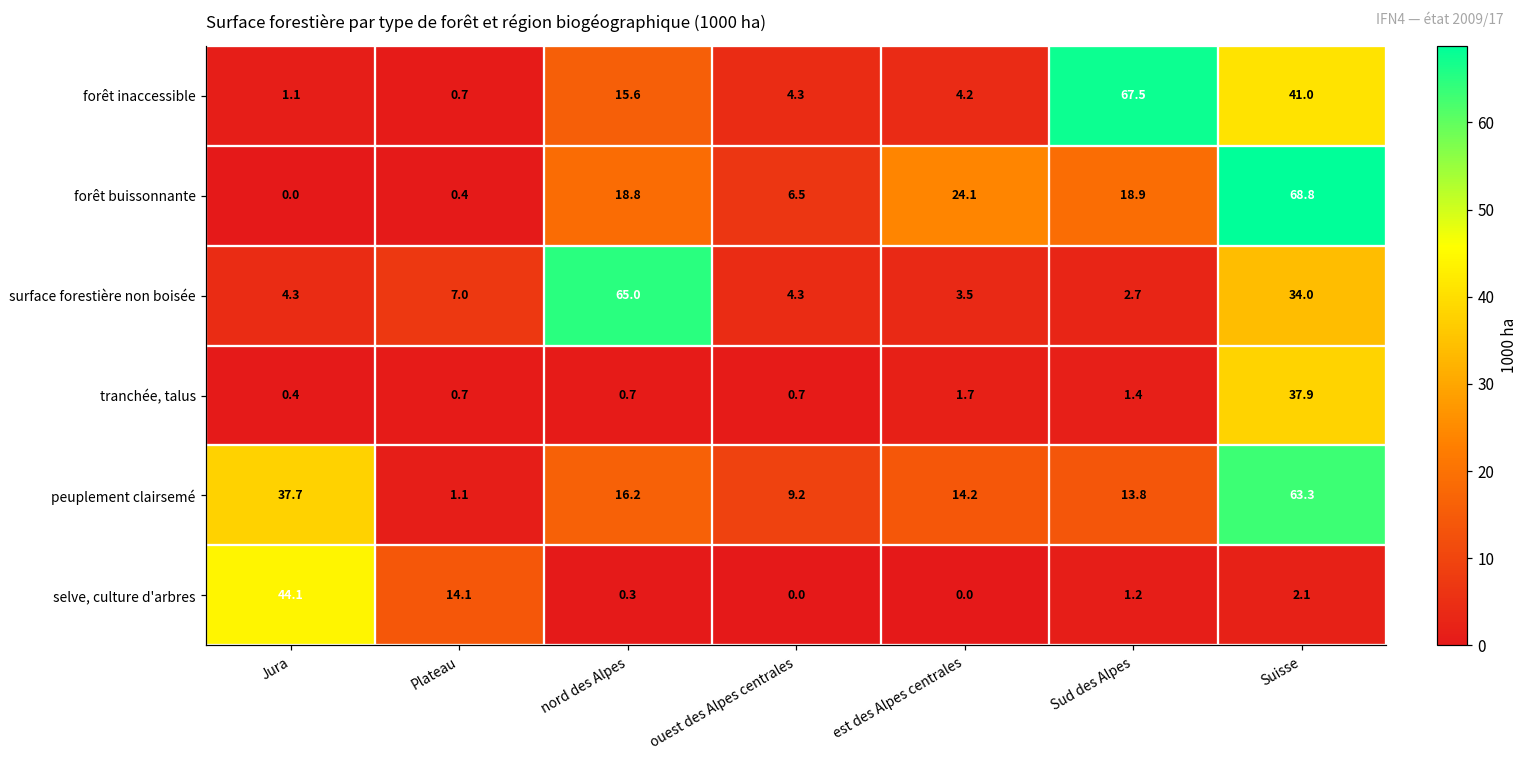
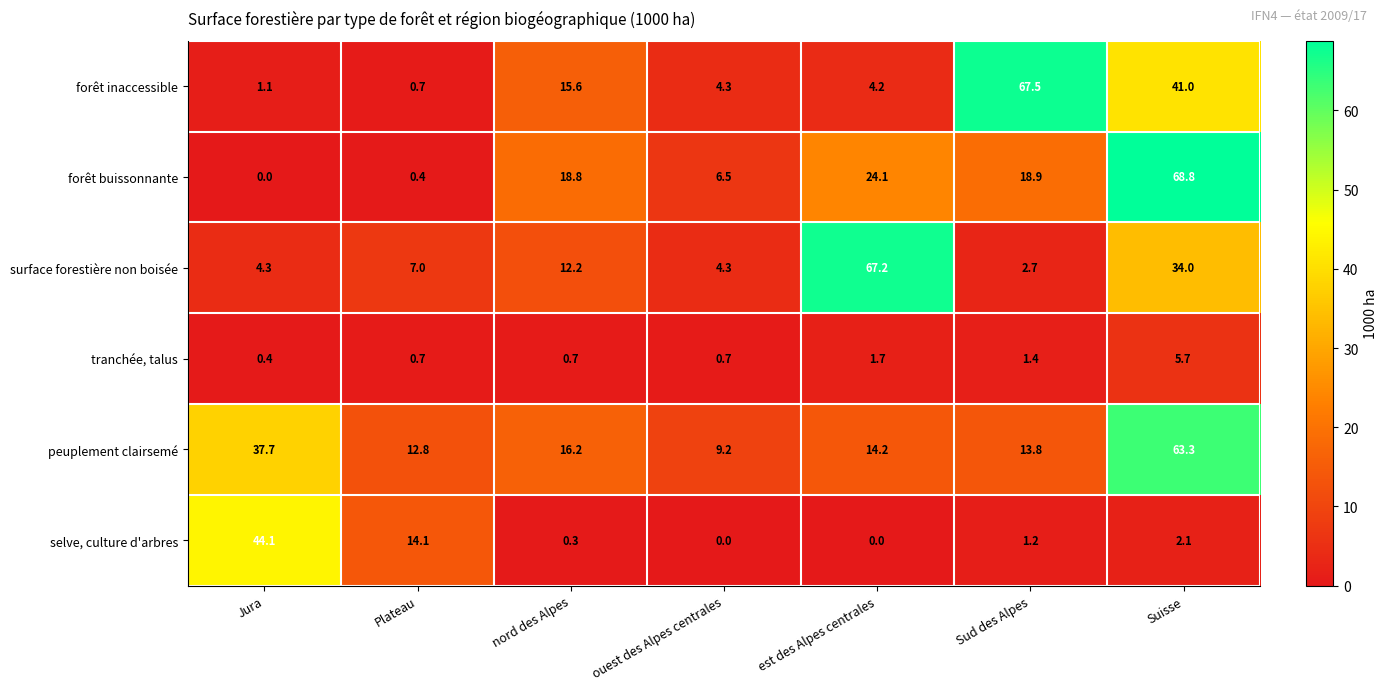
  {
    "forêt inaccessible": {
      "Jura": 1.1,
      "Plateau": 0.7,
      "nord des Alpes": 15.6,
      "ouest des Alpes centrales": 4.3,
      "est des Alpes centrales": 4.2,
      "Sud des Alpes": 67.5,
      "Suisse": 41.0
    },
    "forêt buissonnante": {
      "Jura": 0.0,
      "Plateau": 0.4,
      "nord des Alpes": 18.8,
      "ouest des Alpes centrales": 6.5,
      "est des Alpes centrales": 24.1,
      "Sud des Alpes": 18.9,
      "Suisse": 68.8
    },
    "surface forestière non boisée": {
      "Jura": 4.3,
      "Plateau": 7.0,
-     "nord des Alpes": 65.0,
+     "nord des Alpes": 12.2,
      "ouest des Alpes centrales": 4.3,
-     "est des Alpes centrales": 3.5,
+     "est des Alpes centrales": 67.2,
      "Sud des Alpes": 2.7,
      "Suisse": 34.0
    },
    "tranchée, talus": {
      "Jura": 0.4,
      "Plateau": 0.7,
      "nord des Alpes": 0.7,
      "ouest des Alpes centrales": 0.7,
      "est des Alpes centrales": 1.7,
      "Sud des Alpes": 1.4,
-     "Suisse": 37.9
+     "Suisse": 5.7
    },
    "peuplement clairsemé": {
      "Jura": 37.7,
-     "Plateau": 1.1,
+     "Plateau": 12.8,
      "nord des Alpes": 16.2,
      "ouest des Alpes centrales": 9.2,
      "est des Alpes centrales": 14.2,
      "Sud des Alpes": 13.8,
      "Suisse": 63.3
    },
    "selve, culture d'arbres": {
      "Jura": 44.1,
      "Plateau": 14.1,
      "nord des Alpes": 0.3,
      "ouest des Alpes centrales": 0.0,
      "est des Alpes centrales": 0.0,
      "Sud des Alpes": 1.2,
      "Suisse": 2.1
    }
  }
